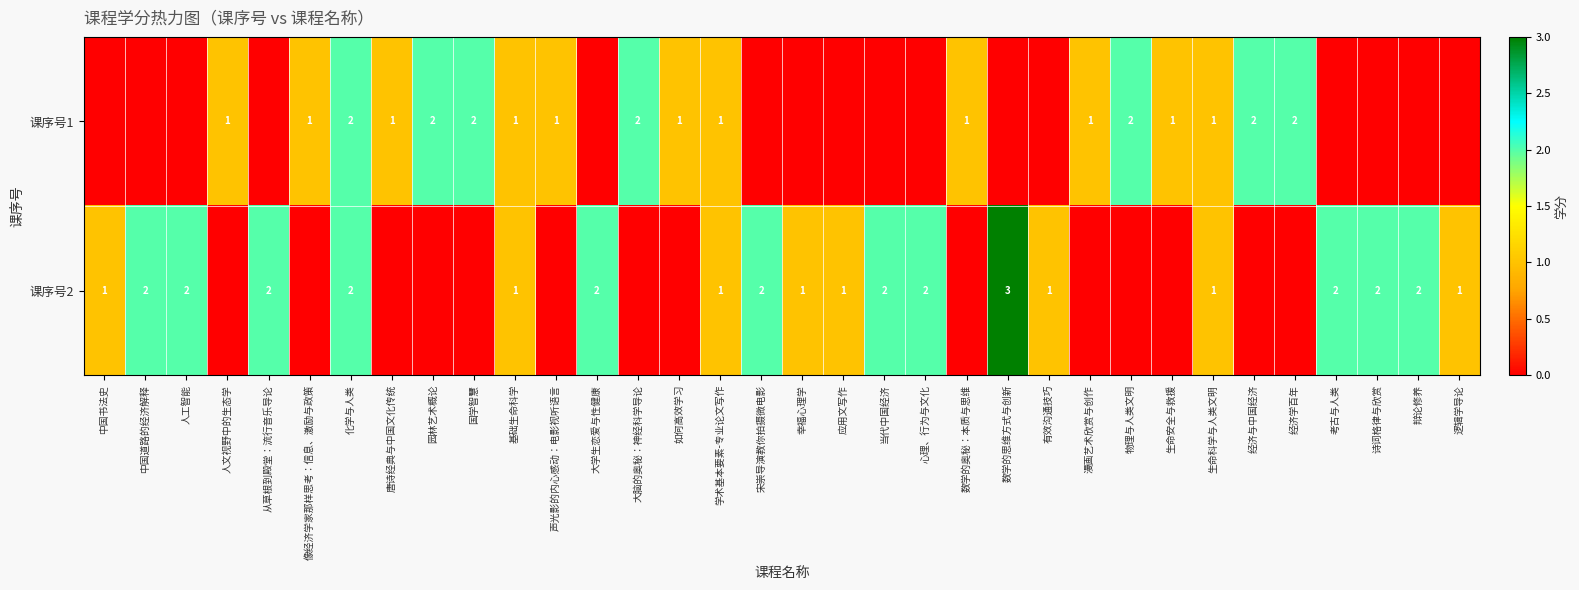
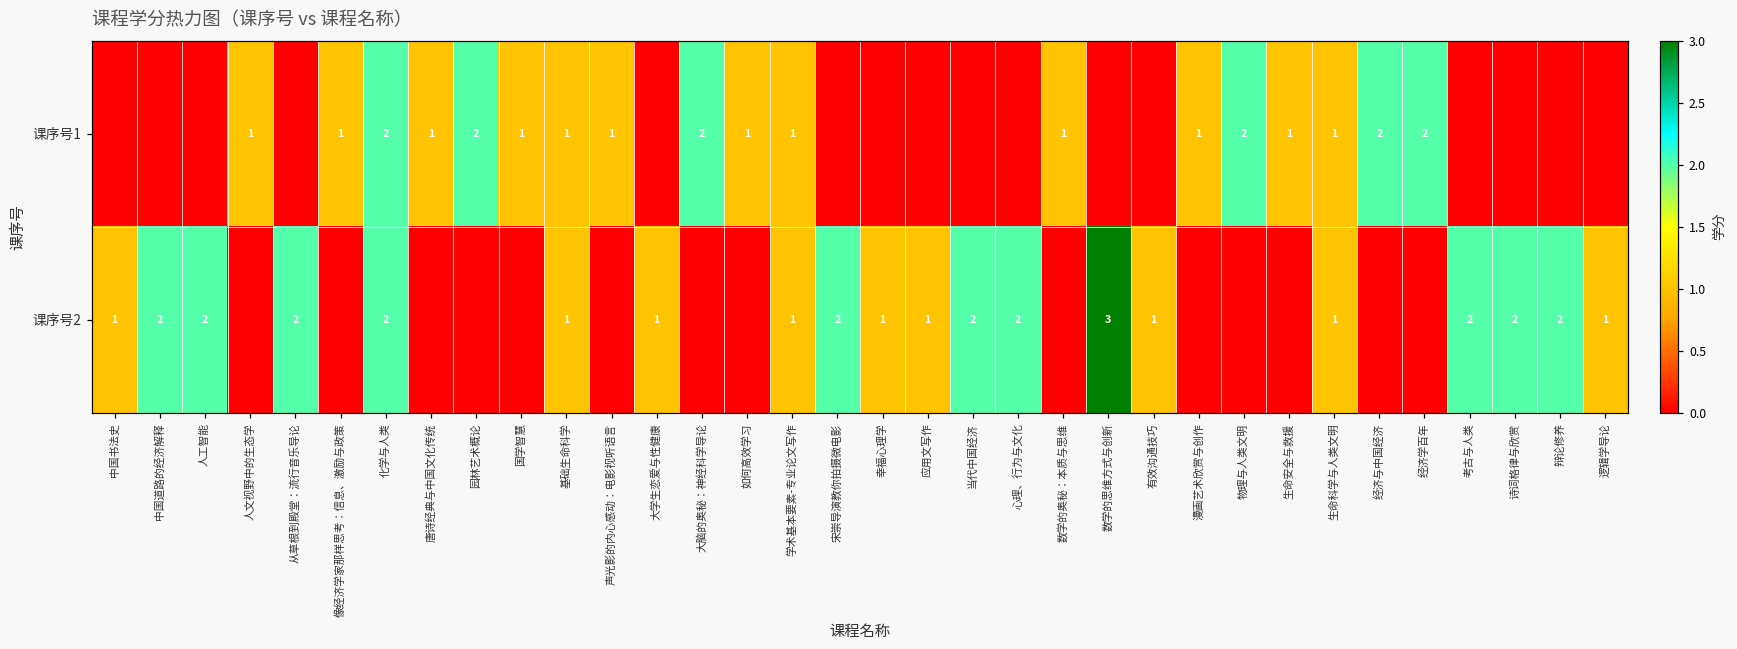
  {
    "课序号1": {
      "人文视野中的生态学": 1,
      "像经济学家那样思考：信息、激励与政策": 1,
      "化学与人类": 2,
      "唐诗经典与中国文化传统": 1,
      "园林艺术概论": 2,
-     "国学智慧": 2,
+     "国学智慧": 1,
      "基础生命科学": 1,
      "声光影的内心感动：电影视听语言": 1,
      "大脑的奥秘：神经科学导论": 2,
      "如何高效学习": 1,
      "学术基本要素-专业论文写作": 1,
      "数学的奥秘：本质与思维": 1,
      "漫画艺术欣赏与创作": 1,
      "物理与人类文明": 2,
      "生命安全与救援": 1,
      "生命科学与人类文明": 1,
      "经济与中国经济": 2,
      "经济学百年": 2
    },
    "课序号2": {
      "中国书法史": 1,
      "中国道路的经济解释": 2,
      "人工智能": 2,
      "从草根到殿堂：流行音乐导论": 2,
      "化学与人类": 2,
      "基础生命科学": 1,
-     "大学生恋爱与性健康": 2,
+     "大学生恋爱与性健康": 1,
      "学术基本要素-专业论文写作": 1,
      "宋崇导演教你拍摄微电影": 2,
      "幸福心理学": 1,
      "应用文写作": 1,
      "当代中国经济": 2,
      "心理、行为与文化": 2,
      "数学的思维方式与创新": 3,
      "有效沟通技巧": 1,
      "生命科学与人类文明": 1,
      "考古与人类": 2,
      "诗词格律与欣赏": 2,
      "辩论修养": 2,
      "逻辑学导论": 1
    }
  }
